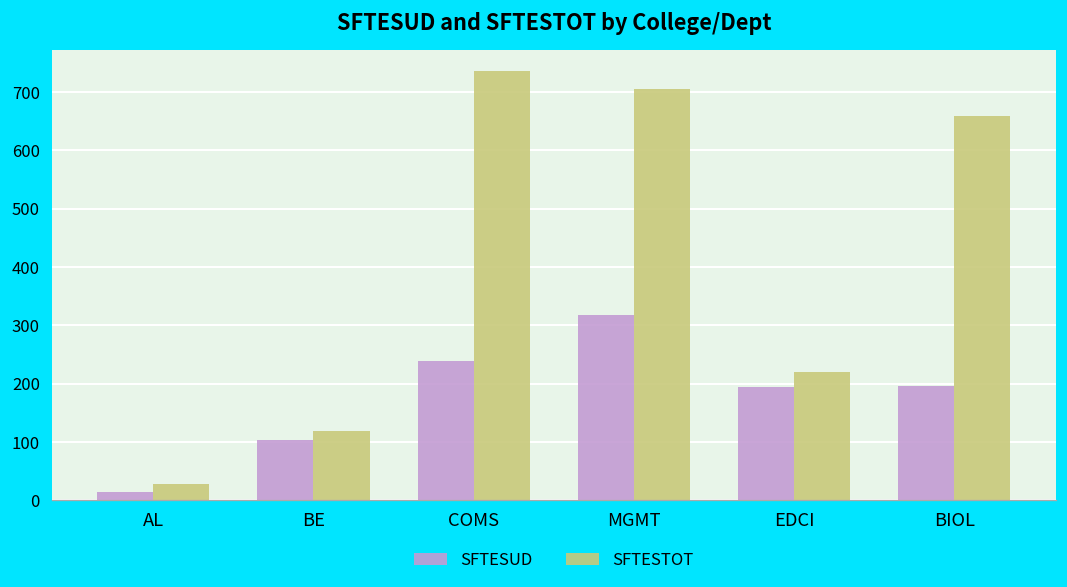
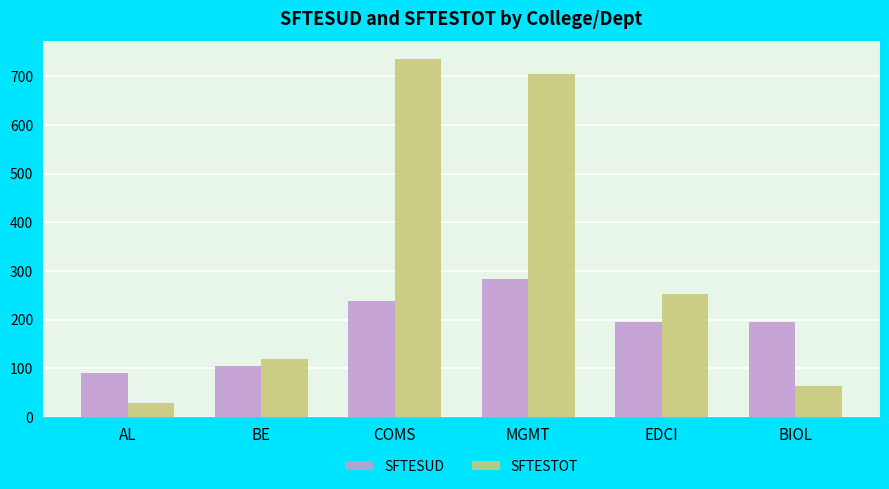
  {
    "SFTESUD": {
-     "AL": 20,
+     "AL": 90,
      "BE": 100,
      "COMS": 240,
-     "MGMT": 320,
+     "MGMT": 280,
      "EDCI": 190,
      "BIOL": 200
    },
    "SFTESTOT": {
      "AL": 30,
      "BE": 120,
      "COMS": 740,
      "MGMT": 700,
-     "EDCI": 220,
-     "BIOL": 660
+     "EDCI": 250,
+     "BIOL": 60
    }
  }
